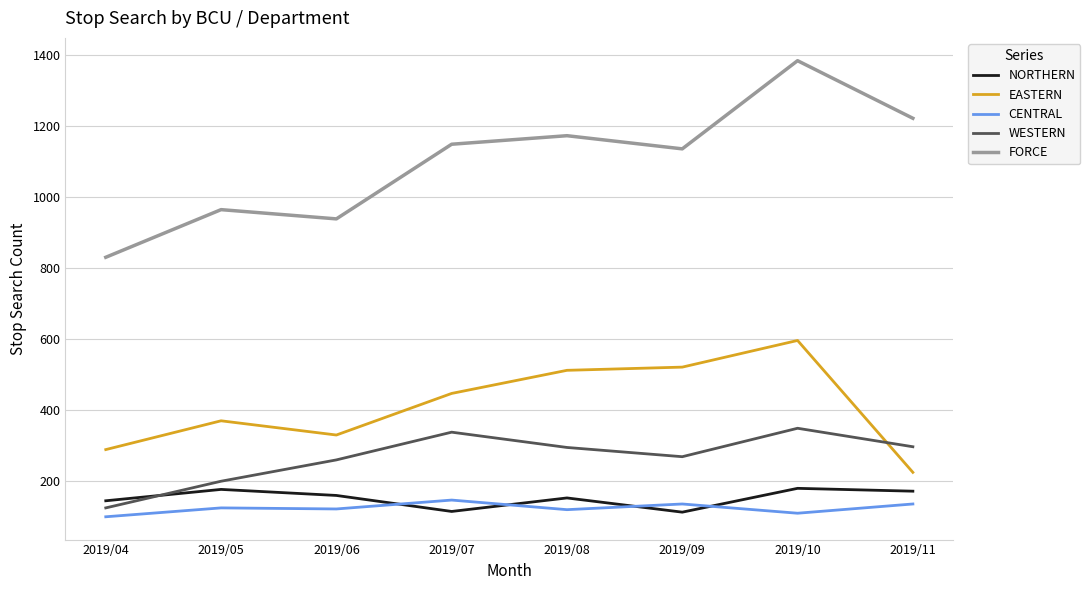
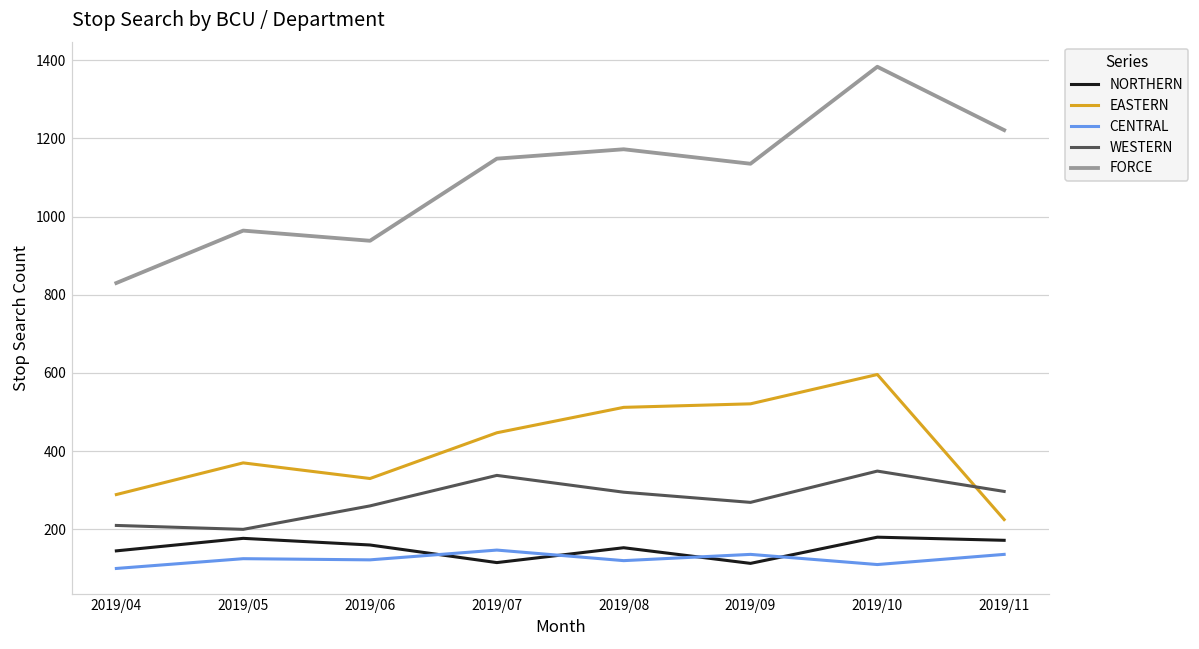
  {
    "NORTHERN": {
      "2019/04": 150,
      "2019/05": 180,
      "2019/06": 160,
      "2019/07": 120,
      "2019/08": 150,
      "2019/09": 110,
      "2019/10": 180,
      "2019/11": 170
    },
    "EASTERN": {
      "2019/04": 290,
      "2019/05": 370,
      "2019/06": 330,
      "2019/07": 450,
      "2019/08": 510,
      "2019/09": 520,
      "2019/10": 600,
      "2019/11": 230
    },
    "CENTRAL": {
      "2019/04": 100,
      "2019/05": 130,
      "2019/06": 120,
      "2019/07": 150,
      "2019/08": 120,
      "2019/09": 140,
      "2019/10": 110,
      "2019/11": 140
    },
    "WESTERN": {
-     "2019/04": 130,
+     "2019/04": 210,
      "2019/05": 200,
      "2019/06": 260,
      "2019/07": 340,
      "2019/08": 300,
      "2019/09": 270,
      "2019/10": 350,
      "2019/11": 300
    },
    "FORCE": {
      "2019/04": 830,
      "2019/05": 960,
      "2019/06": 940,
      "2019/07": 1150,
      "2019/08": 1170,
      "2019/09": 1140,
      "2019/10": 1380,
      "2019/11": 1220
    }
  }
